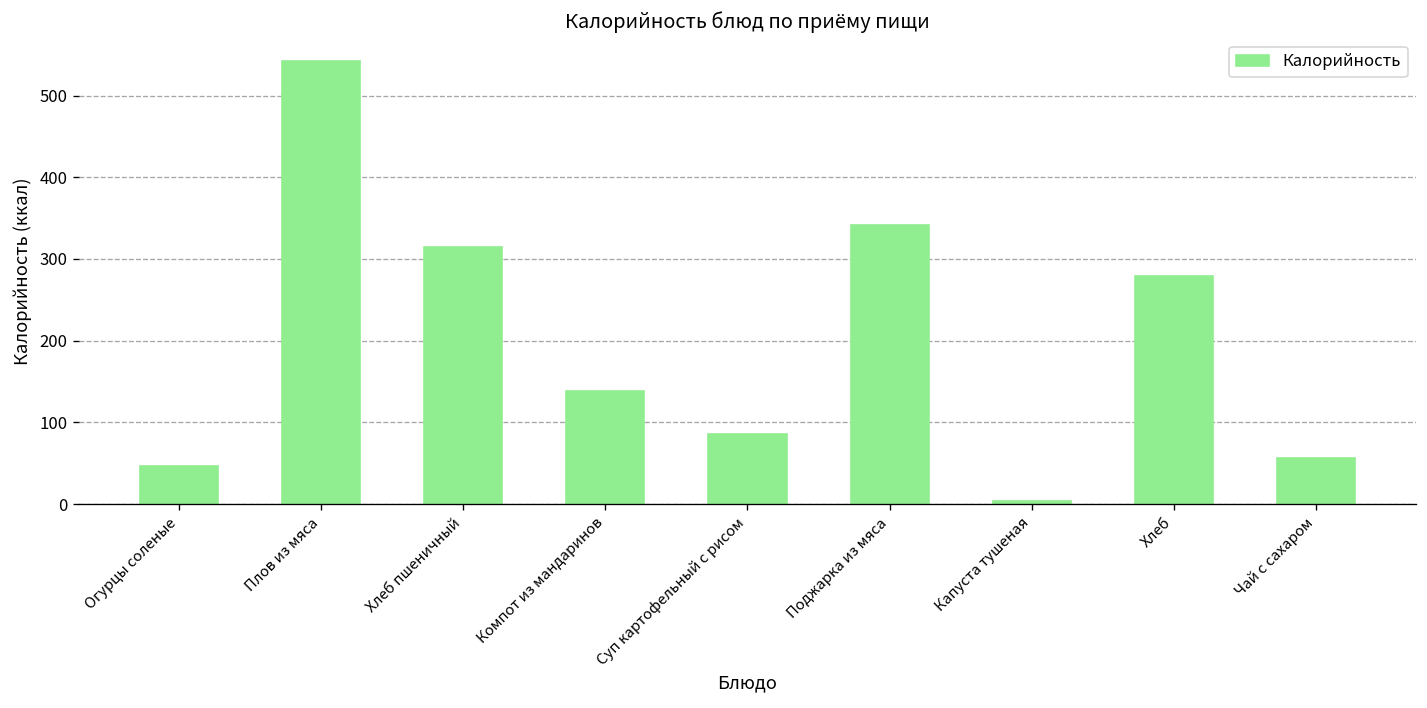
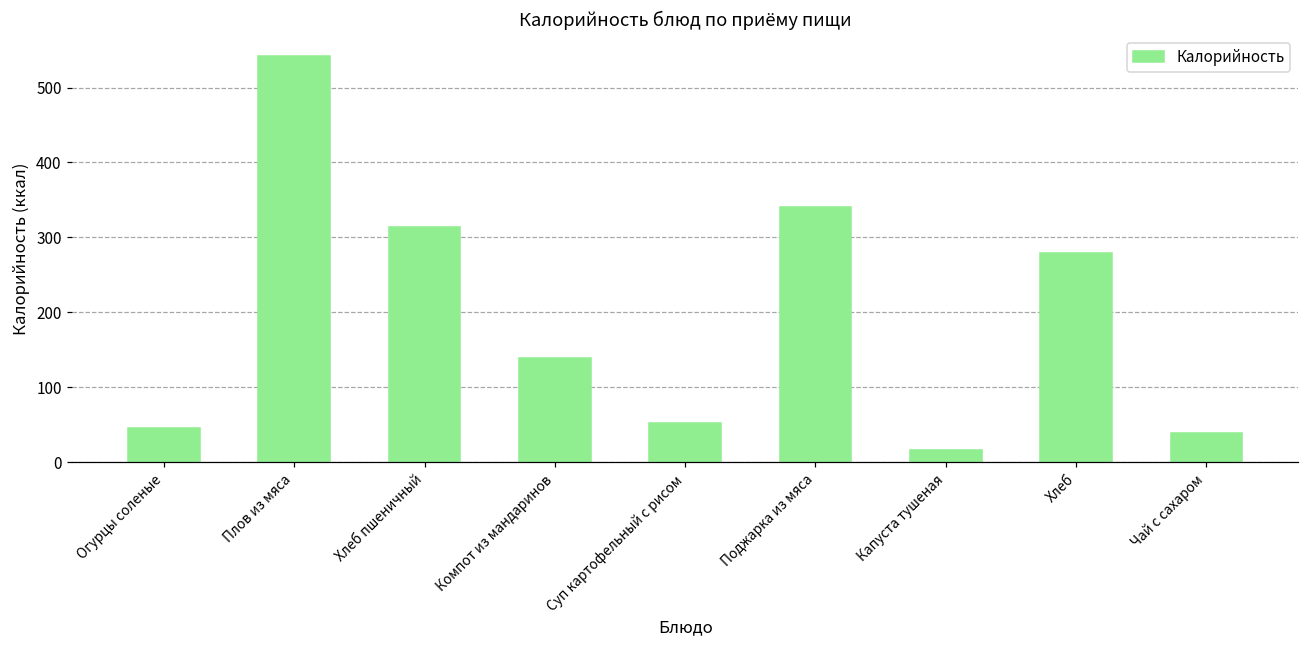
  {
    "Огурцы соленые": 50,
    "Плов из мяса": 540,
    "Хлеб пшеничный": 310,
    "Компот из мандаринов": 140,
-   "Суп картофельный с рисом": 90,
+   "Суп картофельный с рисом": 50,
    "Поджарка из мяса": 340,
-   "Капуста тушеная": 0,
+   "Капуста тушеная": 20,
    "Хлеб": 280,
-   "Чай с сахаром": 60
+   "Чай с сахаром": 40
  }
